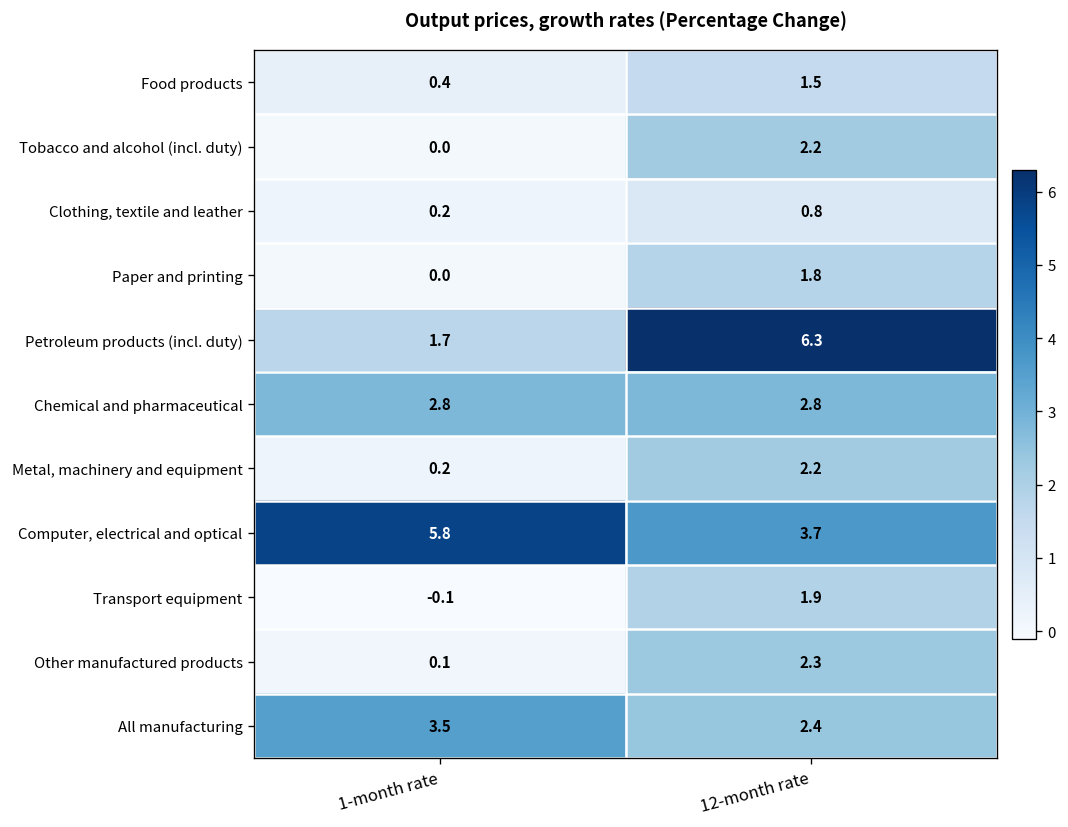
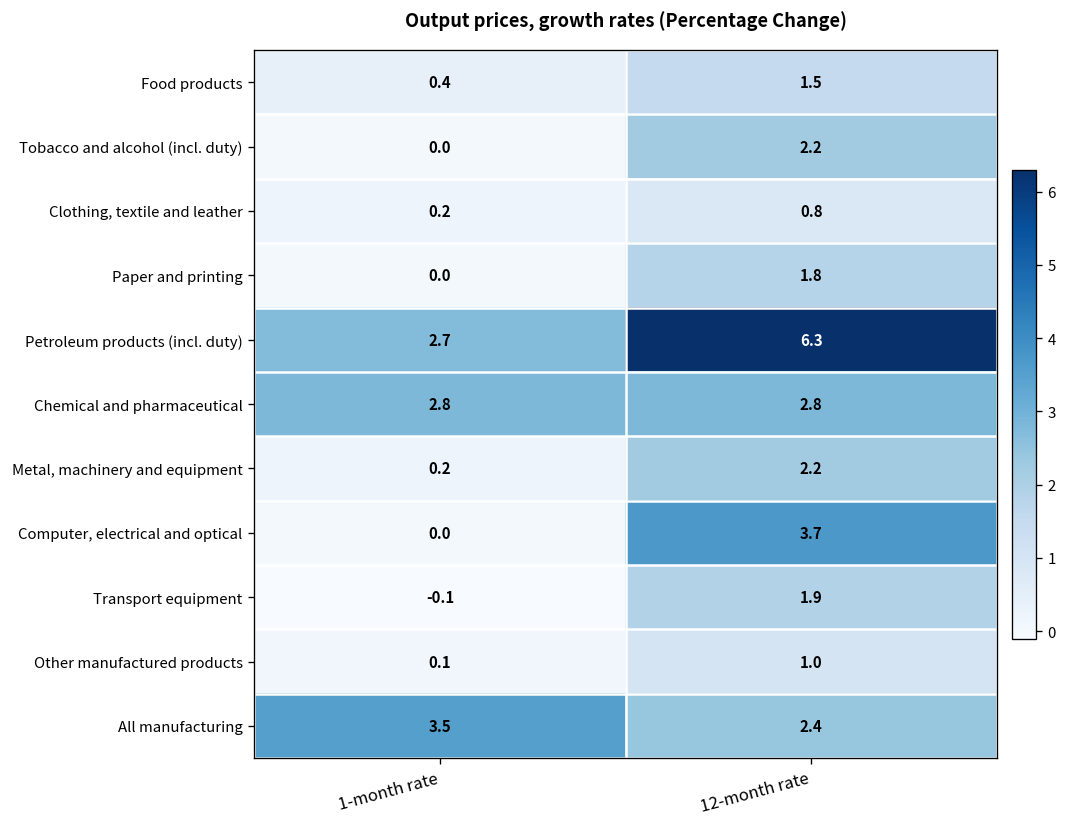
  {
    "Food products": {
      "1-month rate": 0.4,
      "12-month rate": 1.5
    },
    "Tobacco and alcohol (incl. duty)": {
      "1-month rate": 0.0,
      "12-month rate": 2.2
    },
    "Clothing, textile and leather": {
      "1-month rate": 0.2,
      "12-month rate": 0.8
    },
    "Paper and printing": {
      "1-month rate": 0.0,
      "12-month rate": 1.8
    },
    "Petroleum products (incl. duty)": {
-     "1-month rate": 1.7,
+     "1-month rate": 2.7,
      "12-month rate": 6.3
    },
    "Chemical and pharmaceutical": {
      "1-month rate": 2.8,
      "12-month rate": 2.8
    },
    "Metal, machinery and equipment": {
      "1-month rate": 0.2,
      "12-month rate": 2.2
    },
    "Computer, electrical and optical": {
-     "1-month rate": 5.8,
+     "1-month rate": 0.0,
      "12-month rate": 3.7
    },
    "Transport equipment": {
      "1-month rate": -0.1,
      "12-month rate": 1.9
    },
    "Other manufactured products": {
      "1-month rate": 0.1,
-     "12-month rate": 2.3
+     "12-month rate": 1.0
    },
    "All manufacturing": {
      "1-month rate": 3.5,
      "12-month rate": 2.4
    }
  }
